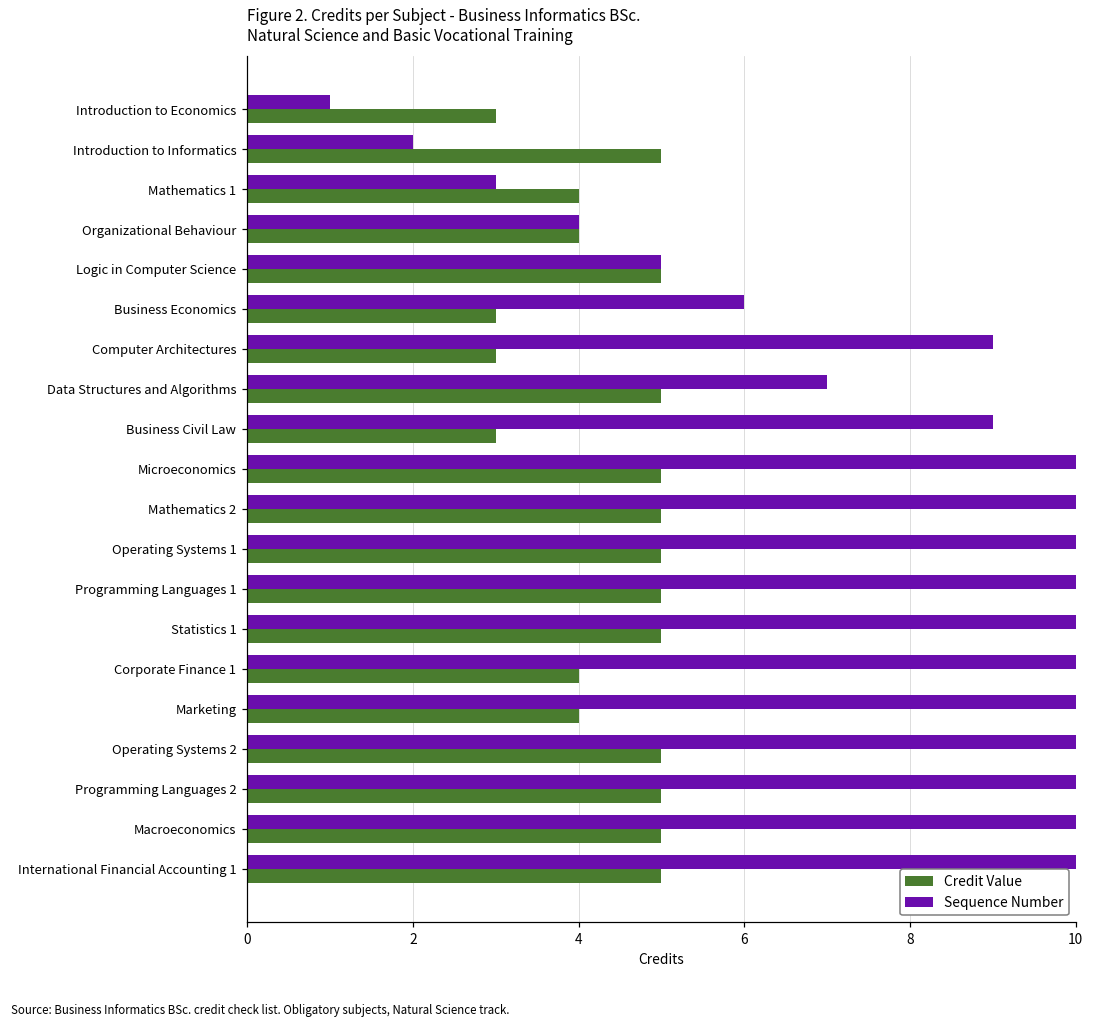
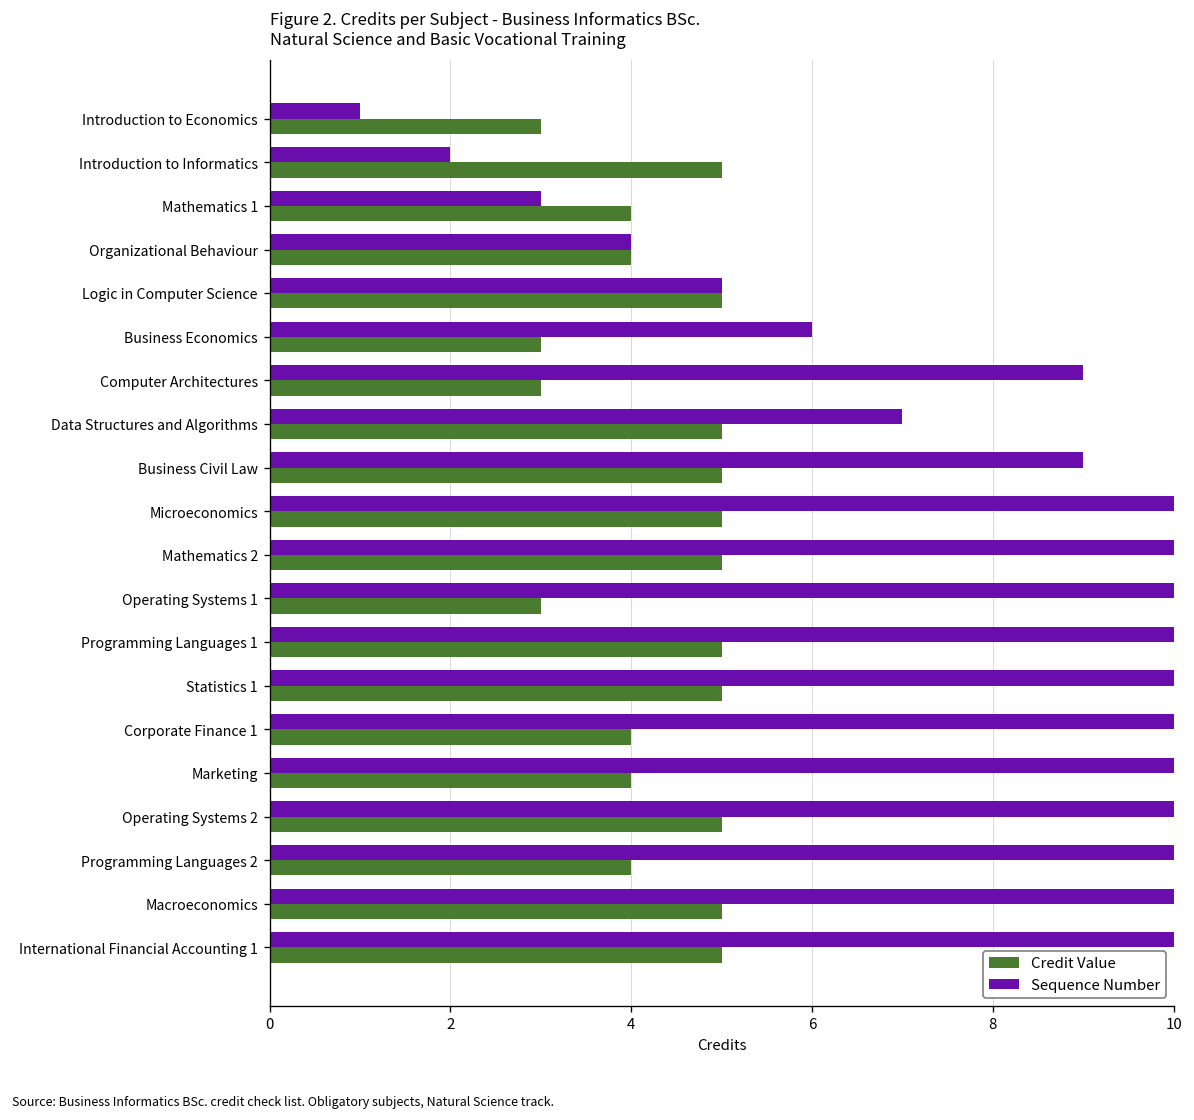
  {
    "Credit Value": {
      "Introduction to Economics": 3,
      "Introduction to Informatics": 5,
      "Mathematics 1": 4,
      "Organizational Behaviour": 4,
      "Logic in Computer Science": 5,
      "Business Economics": 3,
      "Computer Architectures": 3,
      "Data Structures and Algorithms": 5,
-     "Business Civil Law": 3,
+     "Business Civil Law": 5,
      "Microeconomics": 5,
      "Mathematics 2": 5,
-     "Operating Systems 1": 5,
+     "Operating Systems 1": 3,
      "Programming Languages 1": 5,
      "Statistics 1": 5,
      "Corporate Finance 1": 4,
      "Marketing": 4,
      "Operating Systems 2": 5,
-     "Programming Languages 2": 5,
+     "Programming Languages 2": 4,
      "Macroeconomics": 5,
      "International Financial Accounting 1": 5
    },
    "Sequence Number": {
      "Introduction to Economics": 1,
      "Introduction to Informatics": 2,
      "Mathematics 1": 3,
      "Organizational Behaviour": 4,
      "Logic in Computer Science": 5,
      "Business Economics": 6,
      "Computer Architectures": 9,
      "Data Structures and Algorithms": 7,
      "Business Civil Law": 9,
      "Microeconomics": 10
    }
  }
